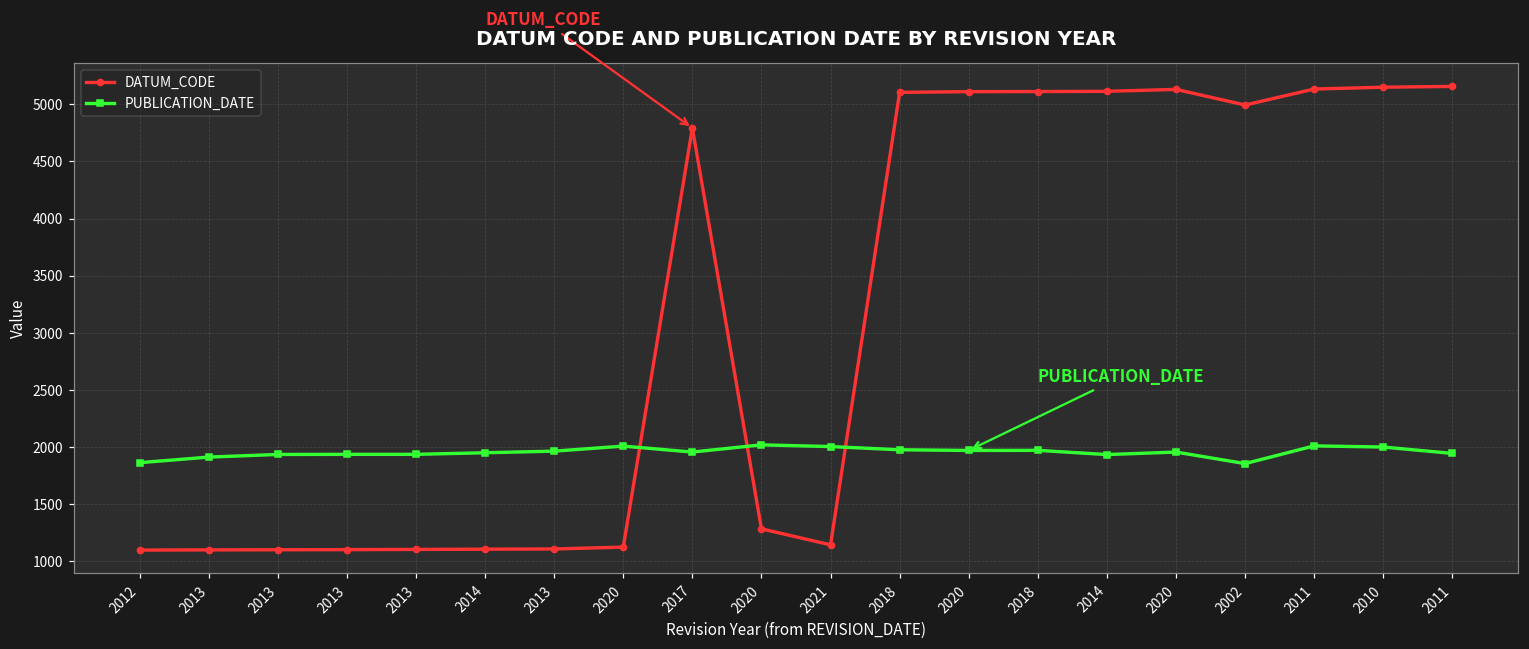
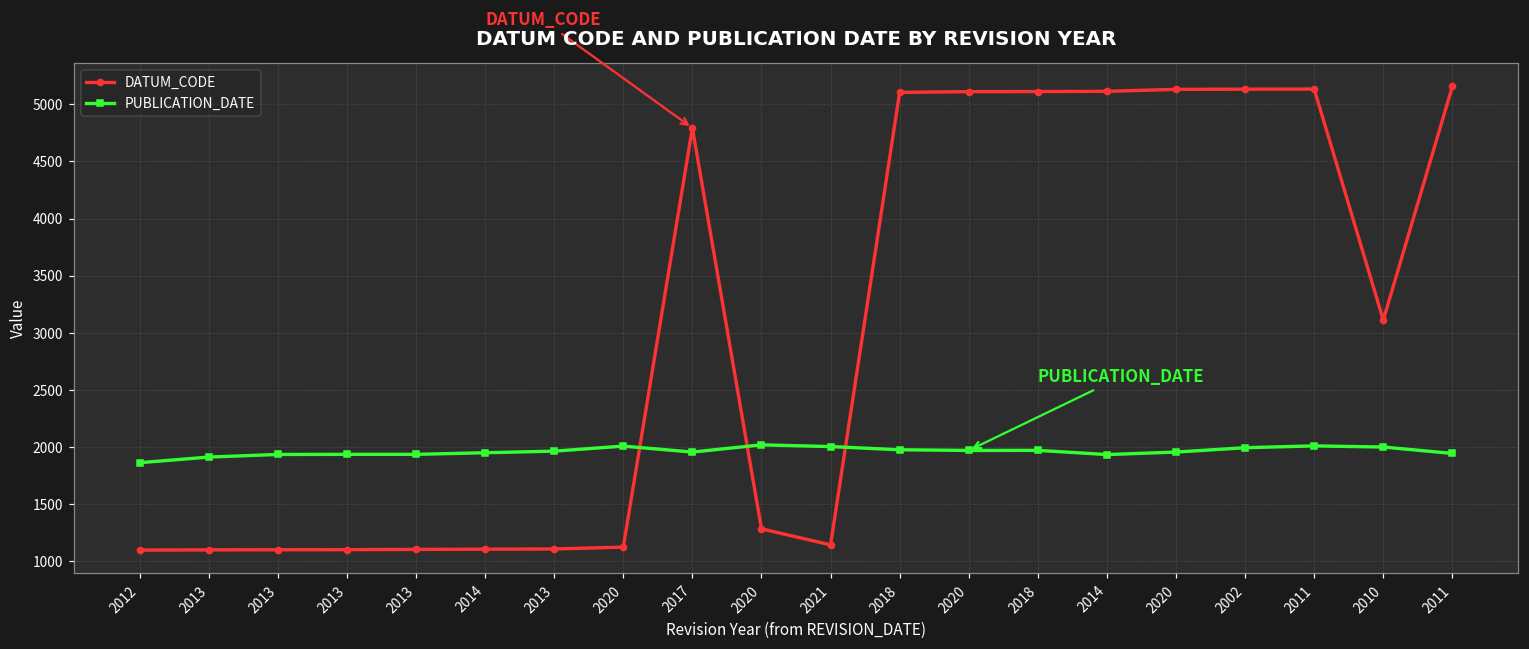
  {
    "DATUM_CODE": {
      "2012": 1100,
      "2017": 4790,
      "2021": 1150,
-     "2002": 4990,
-     "2010": 5150
+     "2002": 5130,
+     "2010": 3110
    },
    "PUBLICATION_DATE": {
      "2012": 1860,
      "2017": 1960,
      "2021": 2010,
-     "2002": 1860,
+     "2002": 2000,
      "2010": 2000
    }
  }
